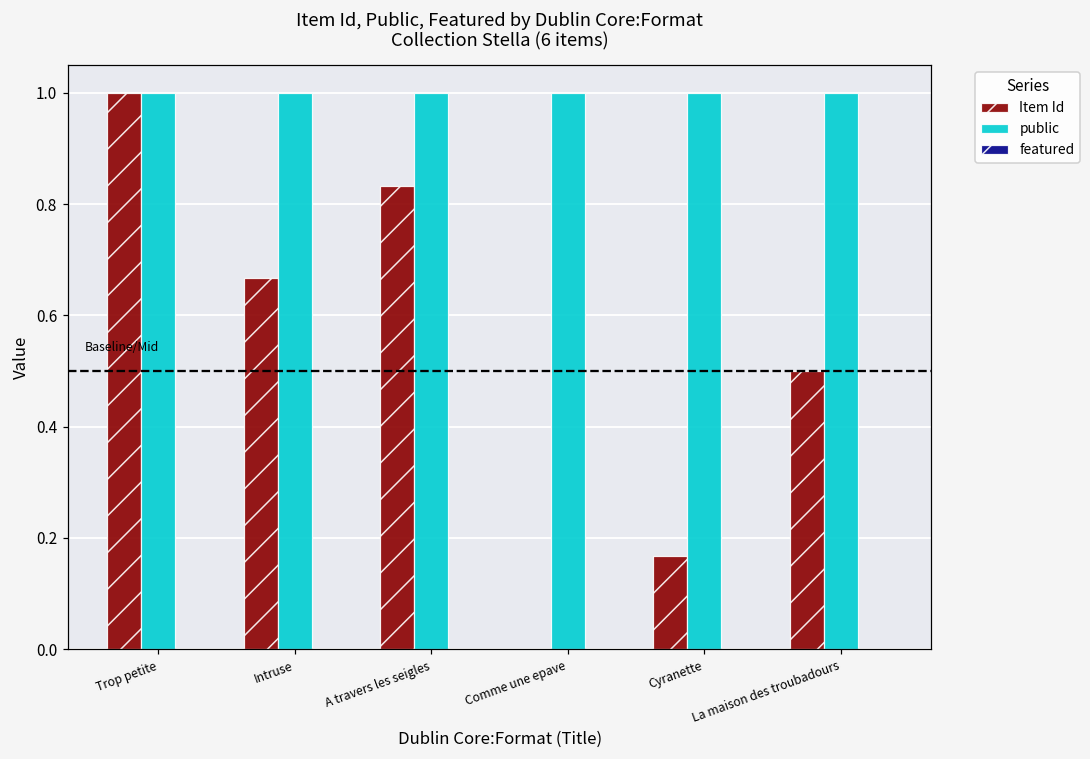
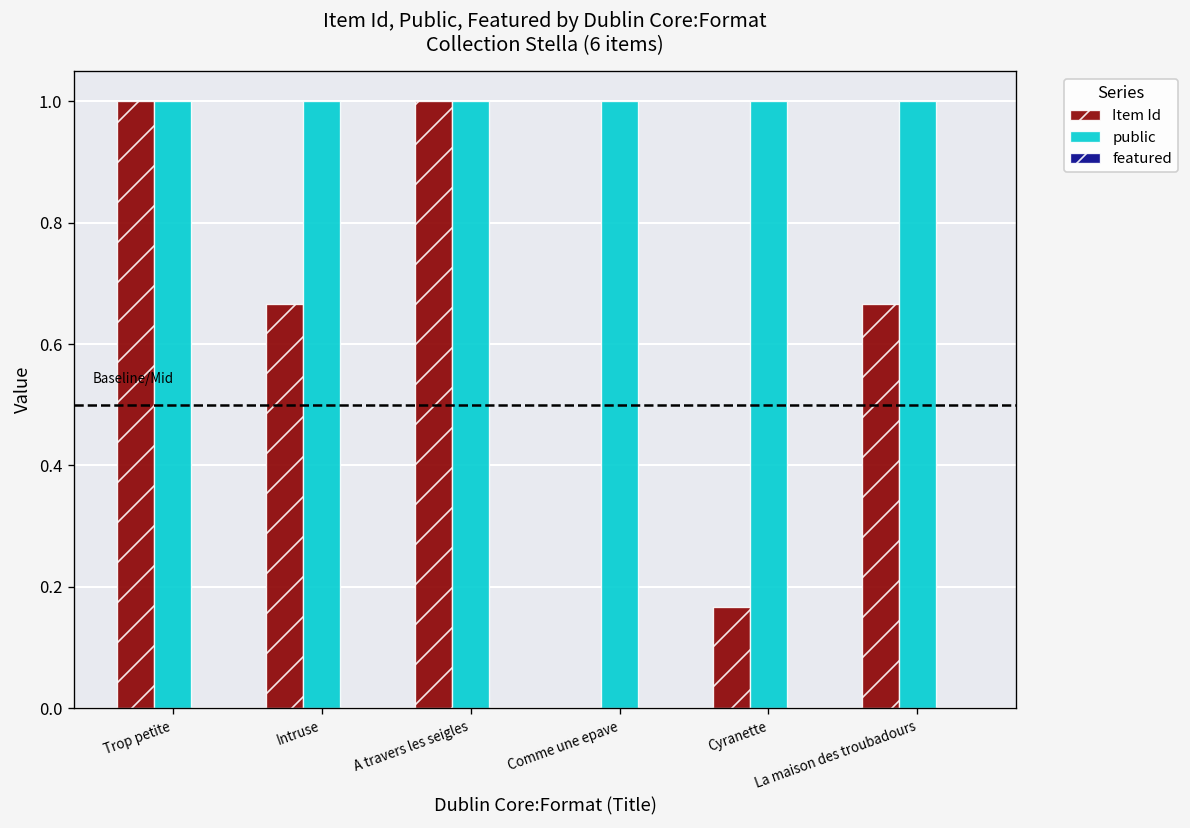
  {
    "Item Id": {
      "Trop petite": 1.00,
      "Intruse": 0.67,
-     "A travers les seigles": 0.83,
+     "A travers les seigles": 1.00,
      "Comme une epave": 0.00,
      "Cyranette": 0.17,
-     "La maison des troubadours": 0.50
+     "La maison des troubadours": 0.67
    },
    "public": {
      "Trop petite": 1.00,
      "Intruse": 1.00,
      "A travers les seigles": 1.00,
      "Comme une epave": 1.00,
      "Cyranette": 1.00,
      "La maison des troubadours": 1.00
    },
    "featured": {
      "Trop petite": 0.00,
      "Intruse": 0.00,
      "A travers les seigles": 0.00,
      "Comme une epave": 0.00,
      "Cyranette": 0.00,
      "La maison des troubadours": 0.00
    }
  }
